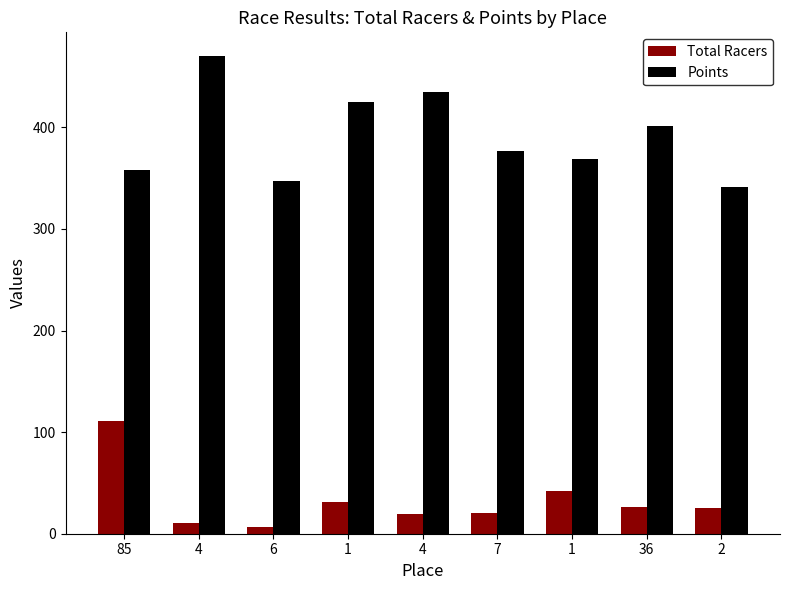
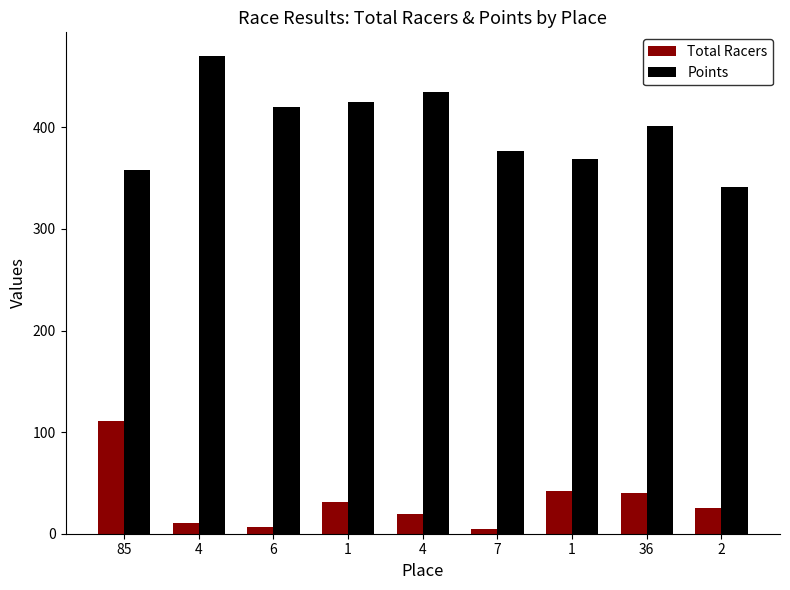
  {
    "Total Racers": {
      "85": 111,
      "6": 7,
-     "7": 20,
-     "36": 26,
+     "7": 5,
+     "36": 40,
      "2": 25
    },
    "Points": {
      "85": 358,
-     "6": 347,
+     "6": 420,
      "7": 377,
      "36": 401,
      "2": 341
    }
  }
